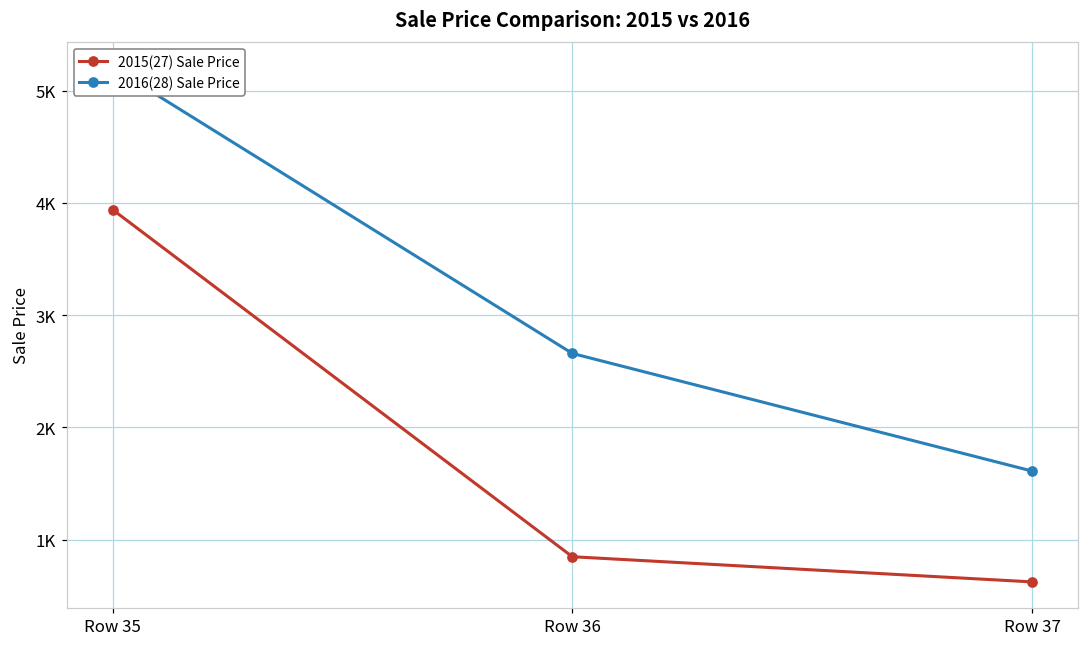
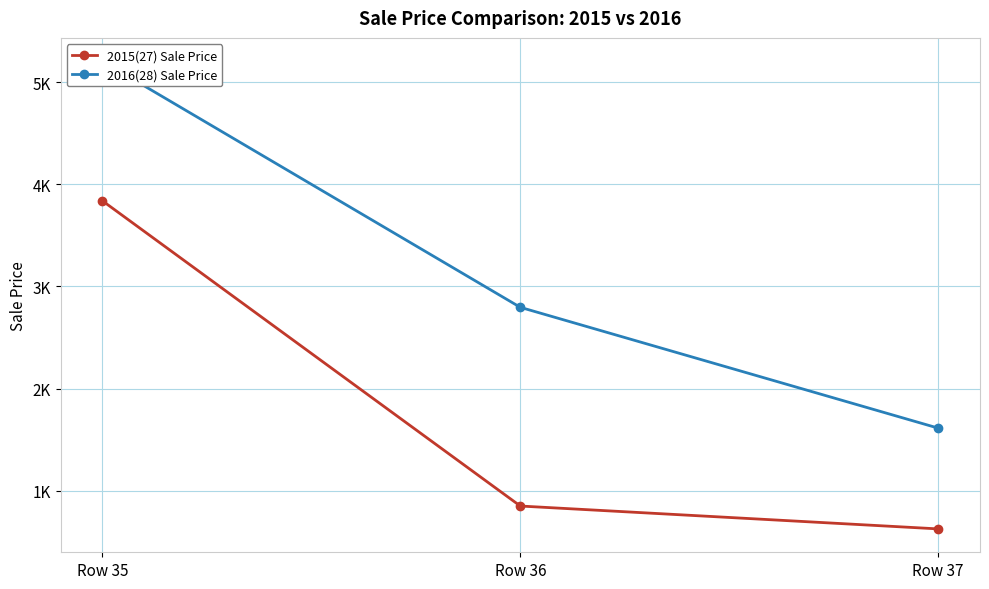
  {
    "2015(27) Sale Price": {
-     "Row 35": 3940,
+     "Row 35": 3840,
      "Row 36": 850,
      "Row 37": 630
    },
    "2016(28) Sale Price": {
-     "Row 36": 2660,
+     "Row 36": 2800,
      "Row 37": 1610
    }
  }
